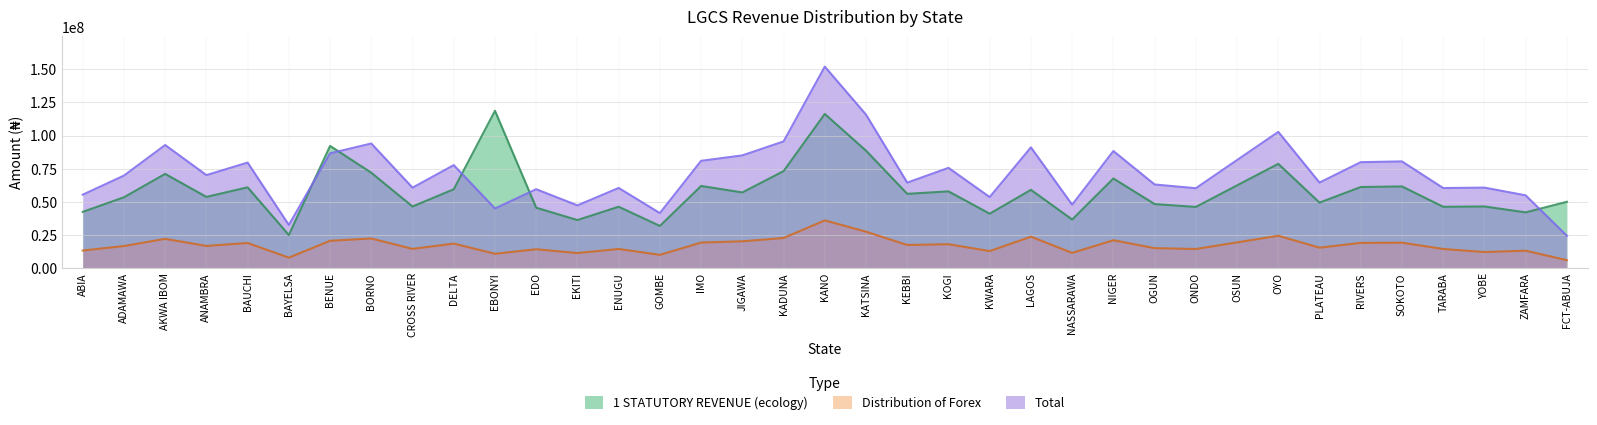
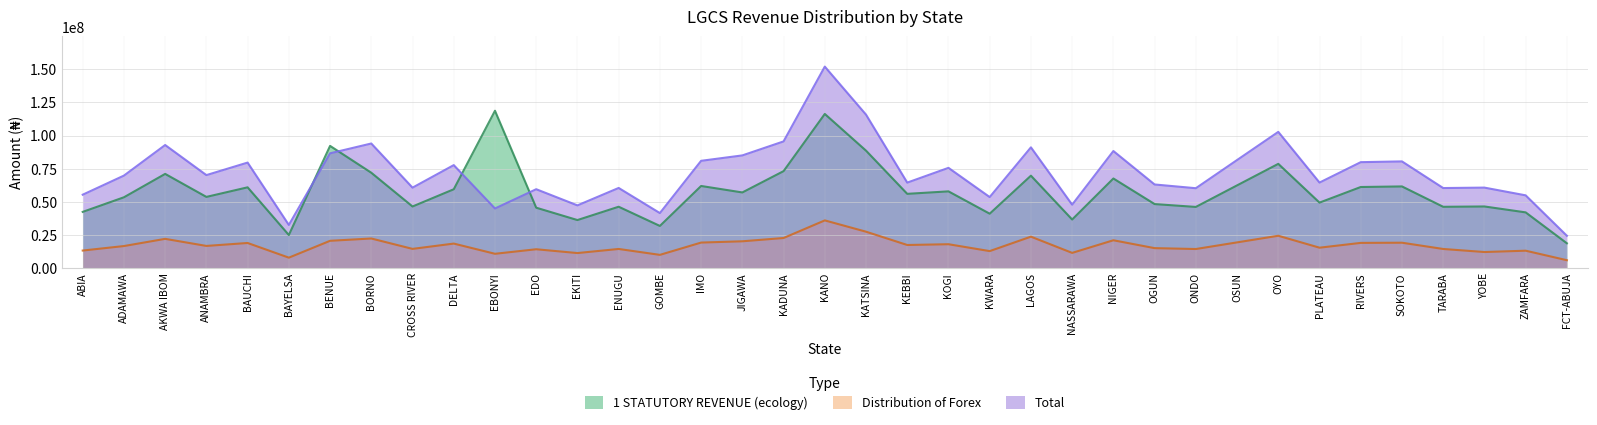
  {
    "1 STATUTORY REVENUE (ecology)": {
      "ABIA": 42000000,
      "ADAMAWA": 53000000,
      "AKWA IBOM": 71000000,
      "ANAMBRA": 54000000,
      "BAUCHI": 61000000,
      "BAYELSA": 25000000,
      "BENUE": 92000000,
      "BORNO": 72000000,
      "CROSS RIVER": 46000000,
      "DELTA": 59000000,
      "EBONYI": 119000000,
      "EDO": 45000000,
      "EKITI": 36000000,
      "ENUGU": 46000000,
      "GOMBE": 32000000,
      "IMO": 62000000,
      "JIGAWA": 57000000,
      "KADUNA": 73000000,
      "KANO": 116000000,
      "KATSINA": 89000000,
      "KEBBI": 56000000,
      "KOGI": 58000000,
      "KWARA": 41000000,
-     "LAGOS": 59000000,
+     "LAGOS": 70000000,
      "NASSARAWA": 36000000,
      "NIGER": 67000000,
      "OGUN": 48000000,
      "ONDO": 46000000,
      "OSUN": 62000000,
      "OYO": 79000000,
      "PLATEAU": 49000000,
      "RIVERS": 61000000,
      "SOKOTO": 61000000,
      "TARABA": 46000000,
      "YOBE": 46000000,
      "ZAMFARA": 42000000,
-     "FCT-ABUJA": 50000000
+     "FCT-ABUJA": 18000000
    },
    "Distribution of Forex": {
      "ABIA": 13000000,
      "ADAMAWA": 16000000,
      "AKWA IBOM": 22000000,
      "ANAMBRA": 16000000,
      "BAUCHI": 19000000,
      "BAYELSA": 8000000,
      "BENUE": 20000000,
      "BORNO": 22000000,
      "CROSS RIVER": 14000000,
      "DELTA": 18000000,
      "EBONYI": 11000000,
      "EDO": 14000000,
      "EKITI": 11000000,
      "ENUGU": 14000000,
      "GOMBE": 10000000,
      "IMO": 19000000,
      "JIGAWA": 20000000,
      "KADUNA": 22000000,
      "KANO": 36000000,
      "KATSINA": 27000000,
      "KEBBI": 17000000,
      "KOGI": 18000000,
      "KWARA": 13000000,
      "LAGOS": 23000000,
      "NASSARAWA": 11000000,
      "NIGER": 21000000,
      "OGUN": 15000000,
      "ONDO": 14000000,
      "OSUN": 19000000,
      "OYO": 24000000,
      "PLATEAU": 15000000,
      "RIVERS": 19000000,
      "SOKOTO": 19000000,
      "TARABA": 14000000,
      "YOBE": 12000000,
      "ZAMFARA": 13000000,
      "FCT-ABUJA": 6000000
    },
    "Total": {
      "ABIA": 55000000,
      "ADAMAWA": 70000000,
      "AKWA IBOM": 93000000,
      "ANAMBRA": 70000000,
      "BAUCHI": 80000000,
      "BAYELSA": 32000000,
      "BENUE": 87000000,
      "BORNO": 94000000,
      "CROSS RIVER": 61000000,
      "DELTA": 78000000,
      "EBONYI": 45000000,
      "EDO": 59000000,
      "EKITI": 47000000,
      "ENUGU": 60000000,
      "GOMBE": 41000000,
      "IMO": 81000000,
      "JIGAWA": 85000000,
      "KADUNA": 96000000,
      "KANO": 152000000,
      "KATSINA": 116000000,
      "KEBBI": 64000000,
      "KOGI": 76000000,
      "KWARA": 53000000,
      "LAGOS": 91000000,
      "NASSARAWA": 48000000,
      "NIGER": 88000000,
      "OGUN": 63000000,
      "ONDO": 60000000,
      "OSUN": 81000000,
      "OYO": 103000000,
      "PLATEAU": 64000000,
      "RIVERS": 80000000,
      "SOKOTO": 80000000,
      "TARABA": 60000000,
      "YOBE": 61000000,
      "ZAMFARA": 55000000,
      "FCT-ABUJA": 24000000
    }
  }
